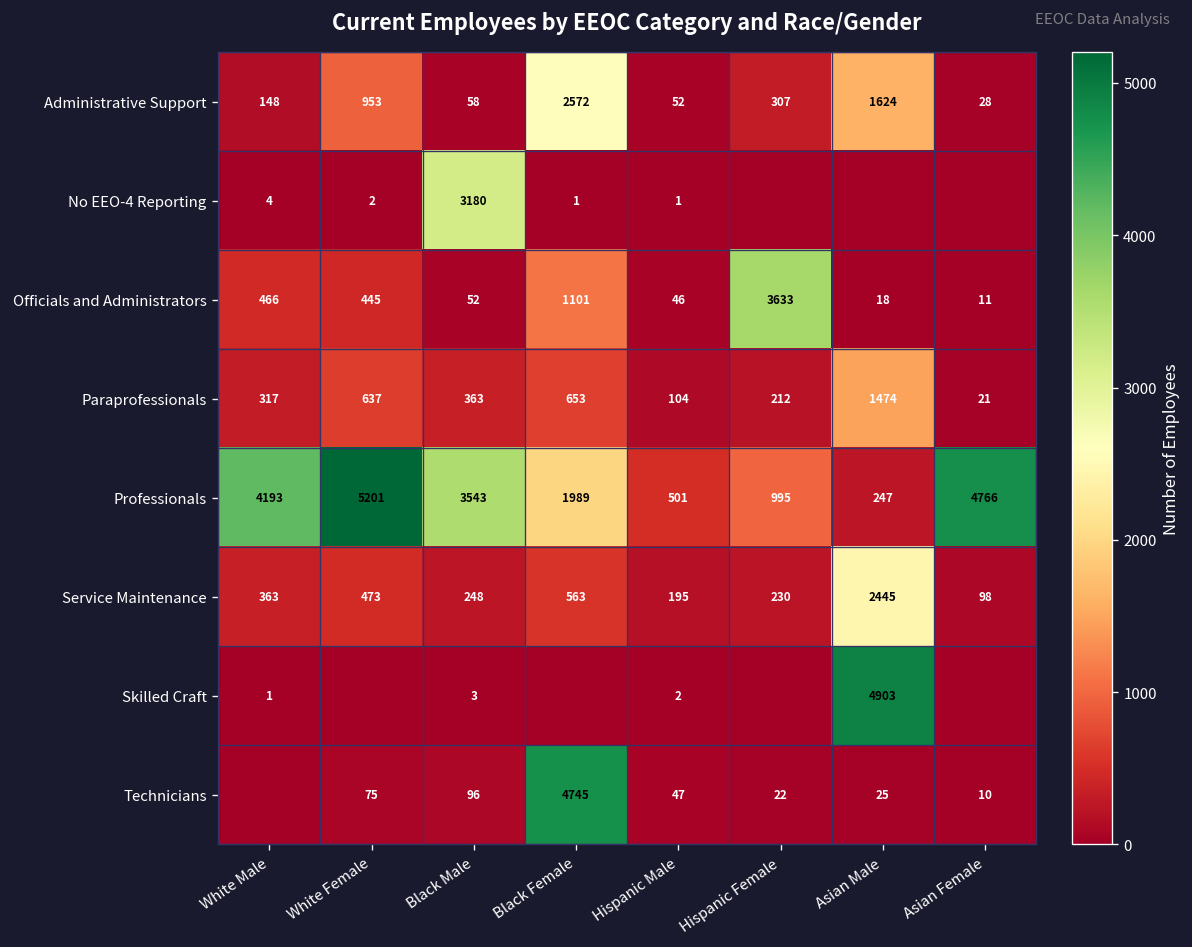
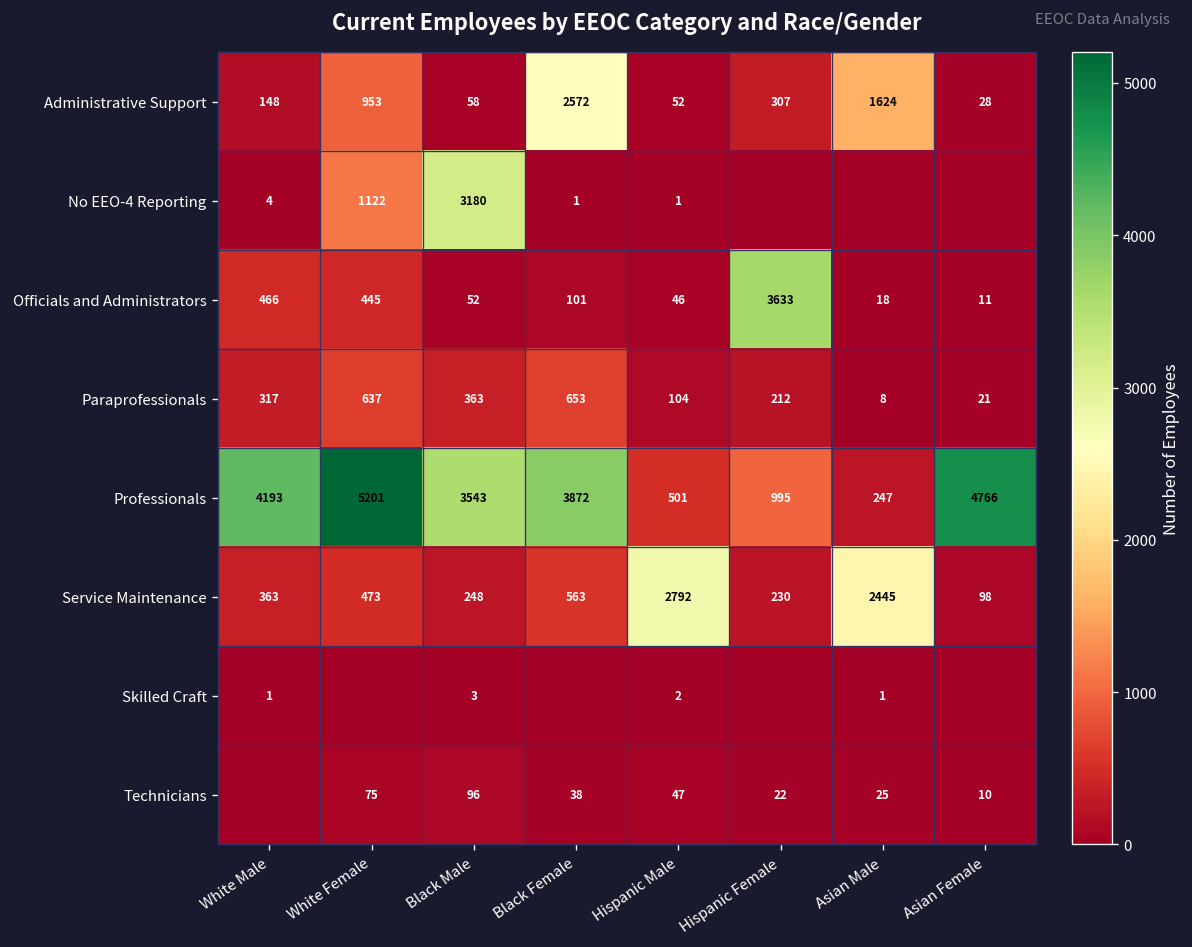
  {
    "Administrative Support": {
      "White Male": 148,
      "White Female": 953,
      "Black Male": 58,
      "Black Female": 2572,
      "Hispanic Male": 52,
      "Hispanic Female": 307,
      "Asian Male": 1624,
      "Asian Female": 28
    },
    "No EEO-4 Reporting": {
      "White Male": 4,
-     "White Female": 2,
+     "White Female": 1122,
      "Black Male": 3180,
      "Black Female": 1,
      "Hispanic Male": 1
    },
    "Officials and Administrators": {
      "White Male": 466,
      "White Female": 445,
      "Black Male": 52,
-     "Black Female": 1101,
+     "Black Female": 101,
      "Hispanic Male": 46,
      "Hispanic Female": 3633,
      "Asian Male": 18,
      "Asian Female": 11
    },
    "Paraprofessionals": {
      "White Male": 317,
      "White Female": 637,
      "Black Male": 363,
      "Black Female": 653,
      "Hispanic Male": 104,
      "Hispanic Female": 212,
-     "Asian Male": 1474,
+     "Asian Male": 8,
      "Asian Female": 21
    },
    "Professionals": {
      "White Male": 4193,
      "White Female": 5201,
      "Black Male": 3543,
-     "Black Female": 1989,
+     "Black Female": 3872,
      "Hispanic Male": 501,
      "Hispanic Female": 995,
      "Asian Male": 247,
      "Asian Female": 4766
    },
    "Service Maintenance": {
      "White Male": 363,
      "White Female": 473,
      "Black Male": 248,
      "Black Female": 563,
-     "Hispanic Male": 195,
+     "Hispanic Male": 2792,
      "Hispanic Female": 230,
      "Asian Male": 2445,
      "Asian Female": 98
    },
    "Skilled Craft": {
      "White Male": 1,
      "Black Male": 3,
      "Hispanic Male": 2,
-     "Asian Male": 4903
+     "Asian Male": 1
    },
    "Technicians": {
      "White Female": 75,
      "Black Male": 96,
-     "Black Female": 4745,
+     "Black Female": 38,
      "Hispanic Male": 47,
      "Hispanic Female": 22,
      "Asian Male": 25,
      "Asian Female": 10
    }
  }
